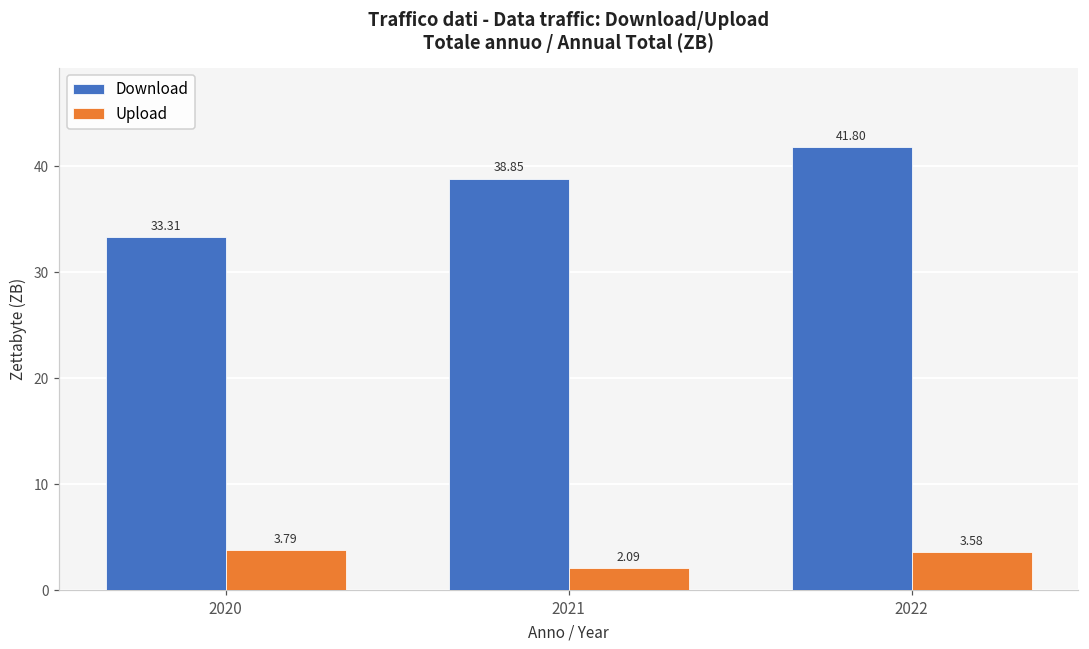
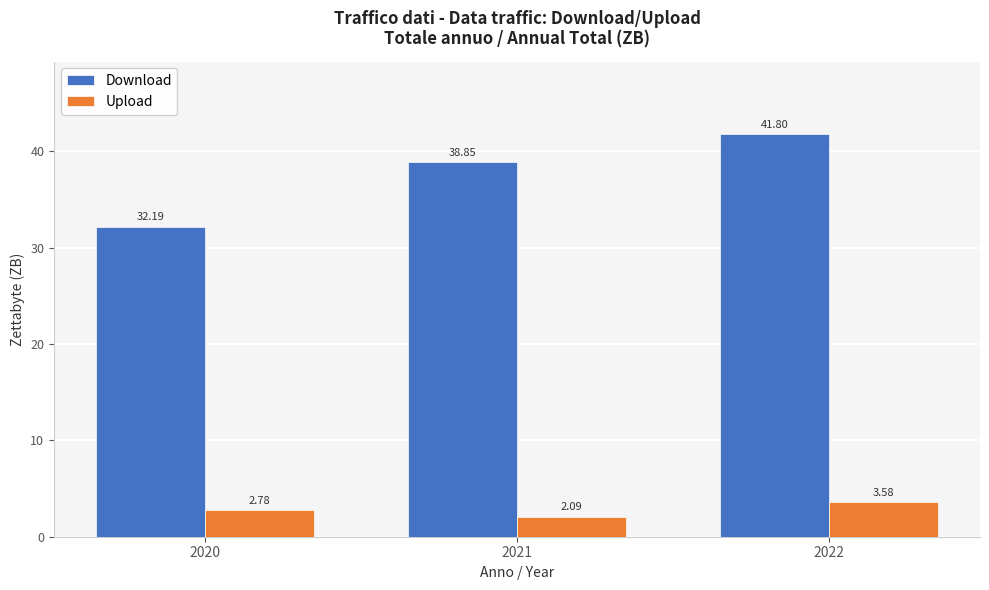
  {
    "Download": {
-     "2020": 33.31,
+     "2020": 32.19,
      "2021": 38.85,
      "2022": 41.80
    },
    "Upload": {
-     "2020": 3.79,
+     "2020": 2.78,
      "2021": 2.09,
      "2022": 3.58
    }
  }
